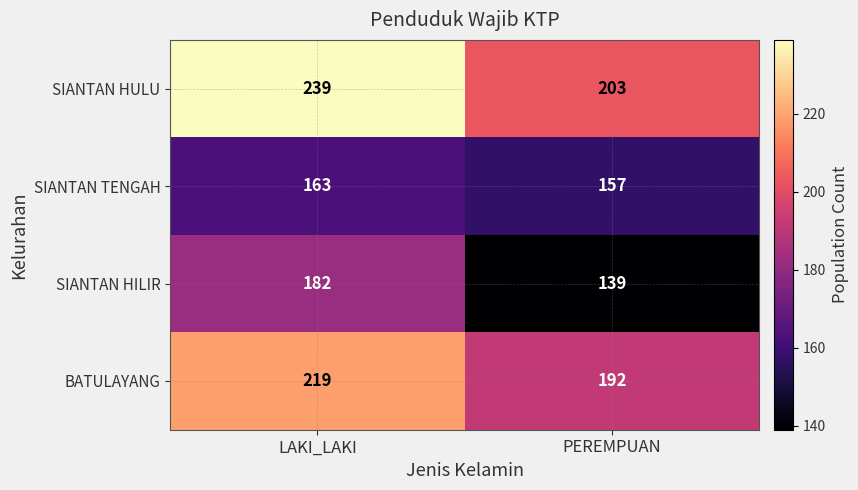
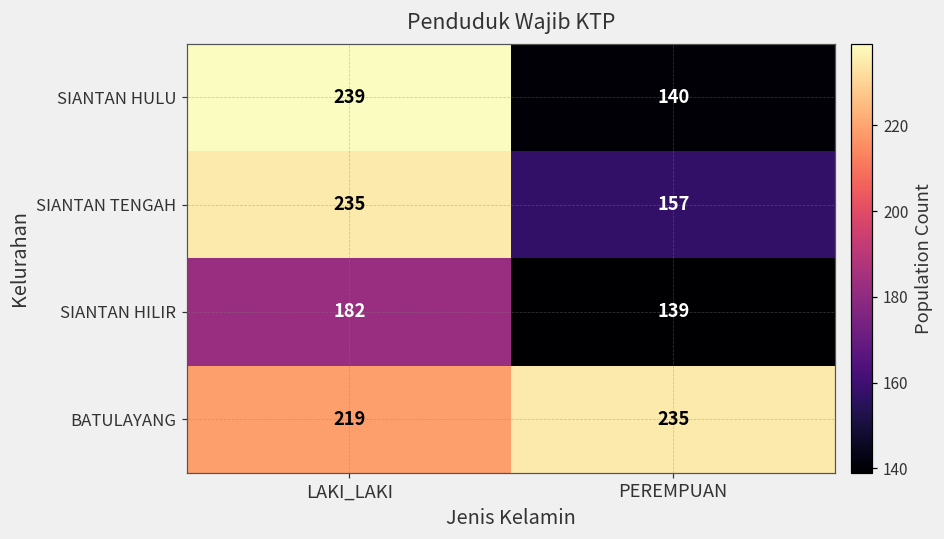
  {
    "SIANTAN HULU": {
      "LAKI_LAKI": 239,
-     "PEREMPUAN": 203
+     "PEREMPUAN": 140
    },
    "SIANTAN TENGAH": {
-     "LAKI_LAKI": 163,
+     "LAKI_LAKI": 235,
      "PEREMPUAN": 157
    },
    "SIANTAN HILIR": {
      "LAKI_LAKI": 182,
      "PEREMPUAN": 139
    },
    "BATULAYANG": {
      "LAKI_LAKI": 219,
-     "PEREMPUAN": 192
+     "PEREMPUAN": 235
    }
  }
